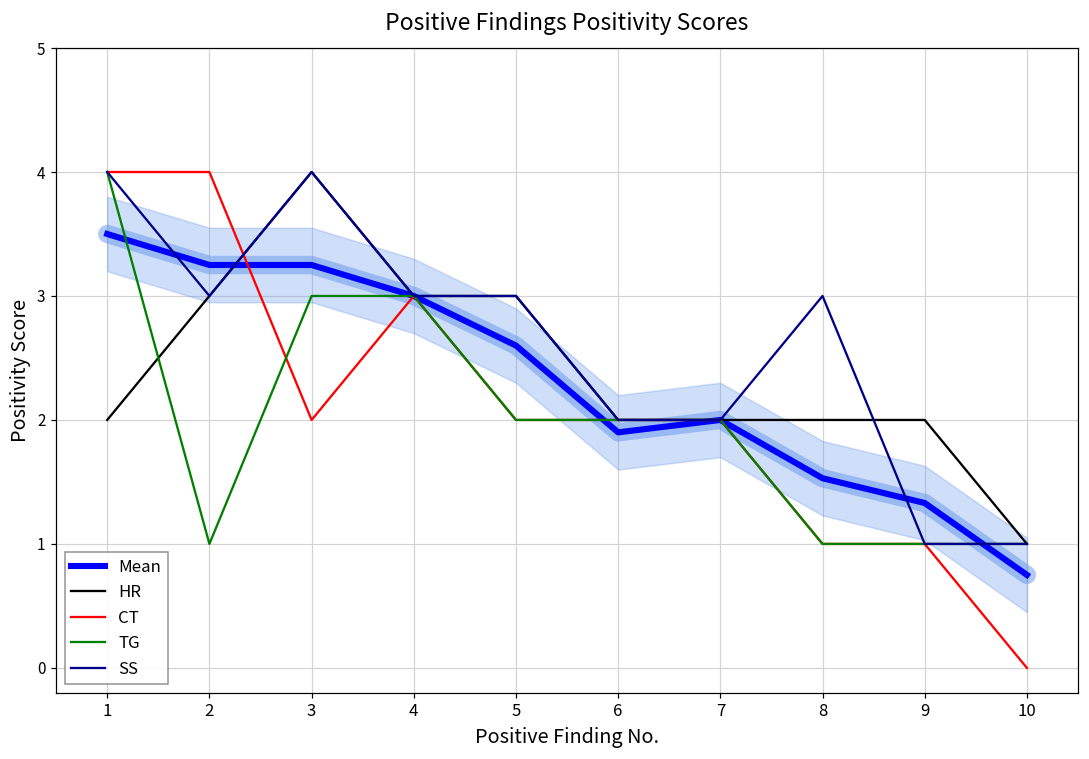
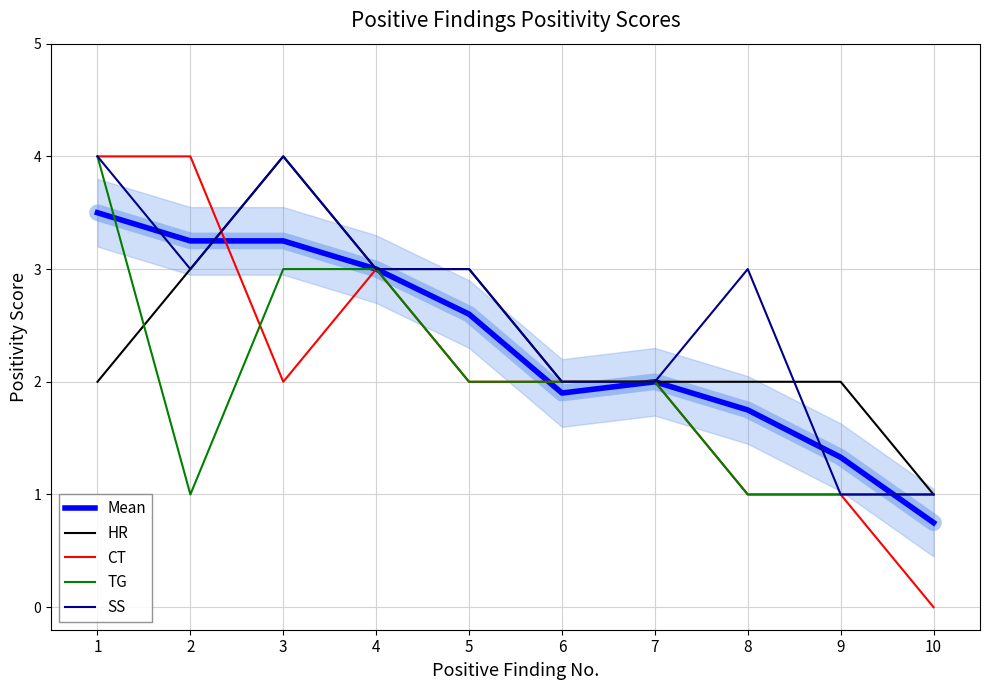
  {
    "Mean": {
      "1": 3.50,
      "2": 3.25,
      "3": 3.25,
      "5": 2.60,
      "6": 1.90,
-     "8": 1.53,
+     "8": 1.75,
      "9": 1.33,
      "10": 0.75
    },
    "HR": {
      "1": 2.00,
      "8": 2.00,
      "9": 2.00
    },
    "CT": {
      "2": 4.00,
      "3": 2.00,
      "10": 0.00
    },
    "TG": {
      "2": 1.00,
      "3": 3.00
    },
    "SS": {
      "8": 3.00
    }
  }
